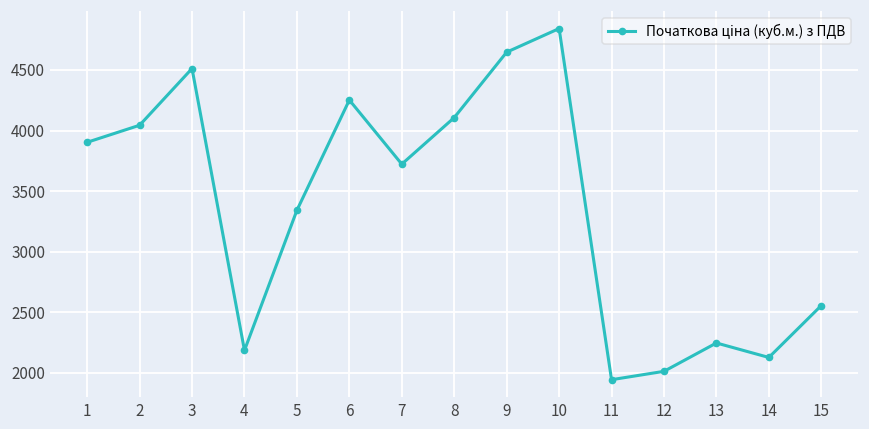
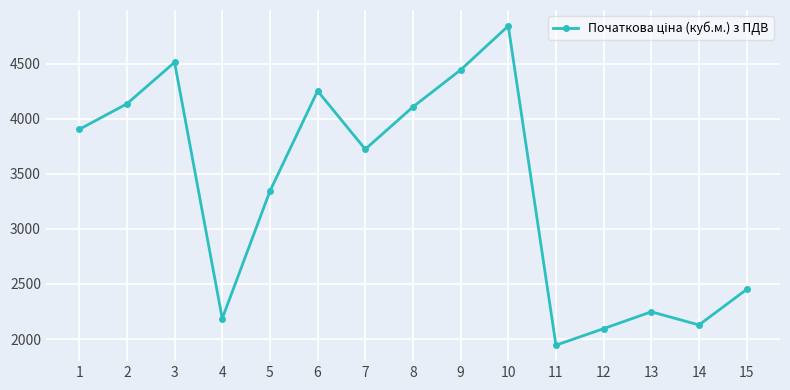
  {
    "1": 3900,
-   "2": 4040,
+   "2": 4140,
    "3": 4510,
    "4": 2190,
    "5": 3340,
    "6": 4250,
    "7": 3720,
    "8": 4110,
-   "9": 4650,
+   "9": 4440,
    "10": 4840,
    "11": 1940,
-   "12": 2010,
+   "12": 2090,
    "13": 2250,
    "14": 2130,
-   "15": 2560
+   "15": 2450
  }
